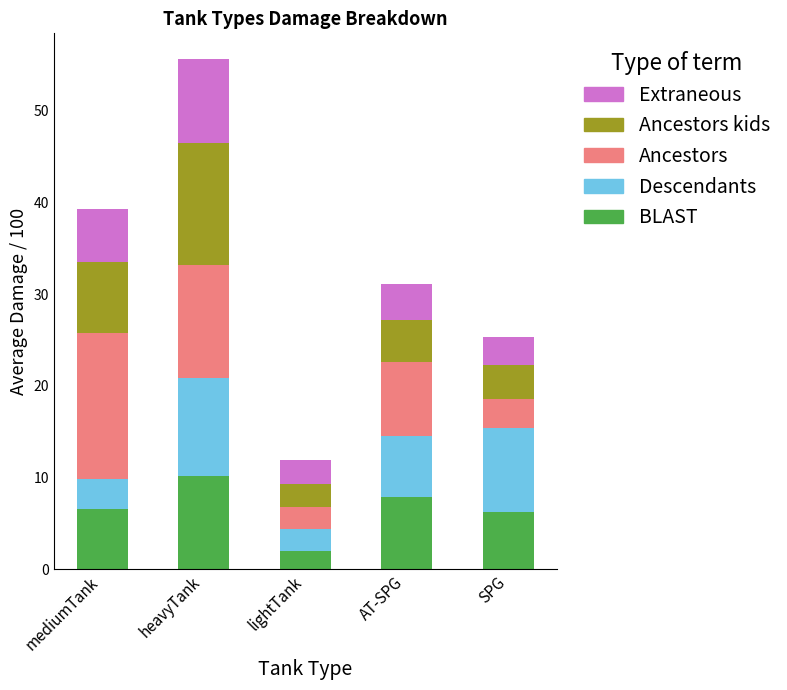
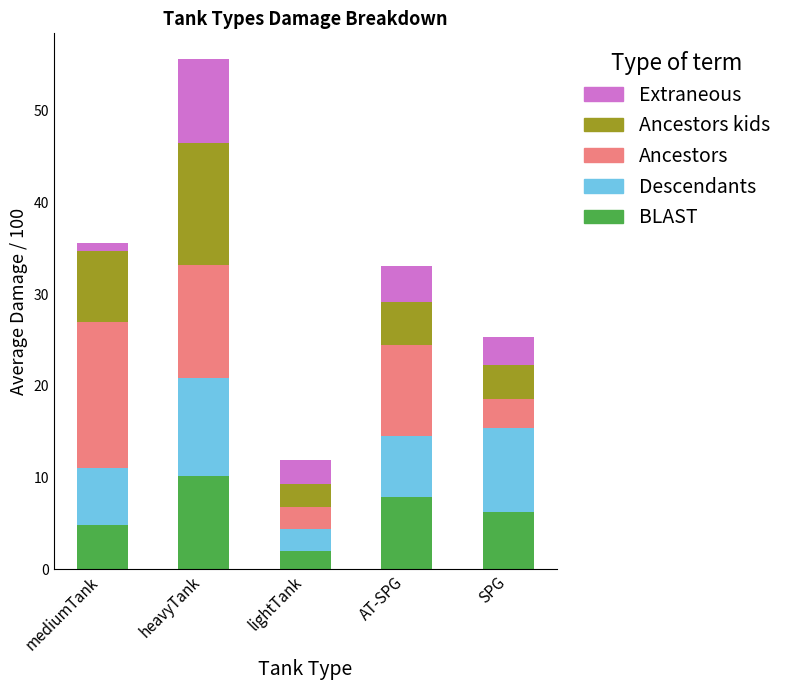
  {
    "BLAST": {
-     "mediumTank": 7,
+     "mediumTank": 5,
      "heavyTank": 10,
      "lightTank": 2,
      "AT-SPG": 8,
      "SPG": 6
    },
    "Descendants": {
-     "mediumTank": 3,
+     "mediumTank": 6,
      "heavyTank": 11,
      "lightTank": 2,
      "AT-SPG": 7,
      "SPG": 9
    },
    "Ancestors": {
      "mediumTank": 16,
      "heavyTank": 12,
      "lightTank": 2,
-     "AT-SPG": 8,
+     "AT-SPG": 10,
      "SPG": 3
    },
    "Ancestors kids": {
      "mediumTank": 8,
      "heavyTank": 13,
      "lightTank": 3,
      "AT-SPG": 5,
      "SPG": 4
    },
    "Extraneous": {
-     "mediumTank": 6,
+     "mediumTank": 1,
      "heavyTank": 9,
      "lightTank": 3,
      "AT-SPG": 4,
      "SPG": 3
    }
  }
